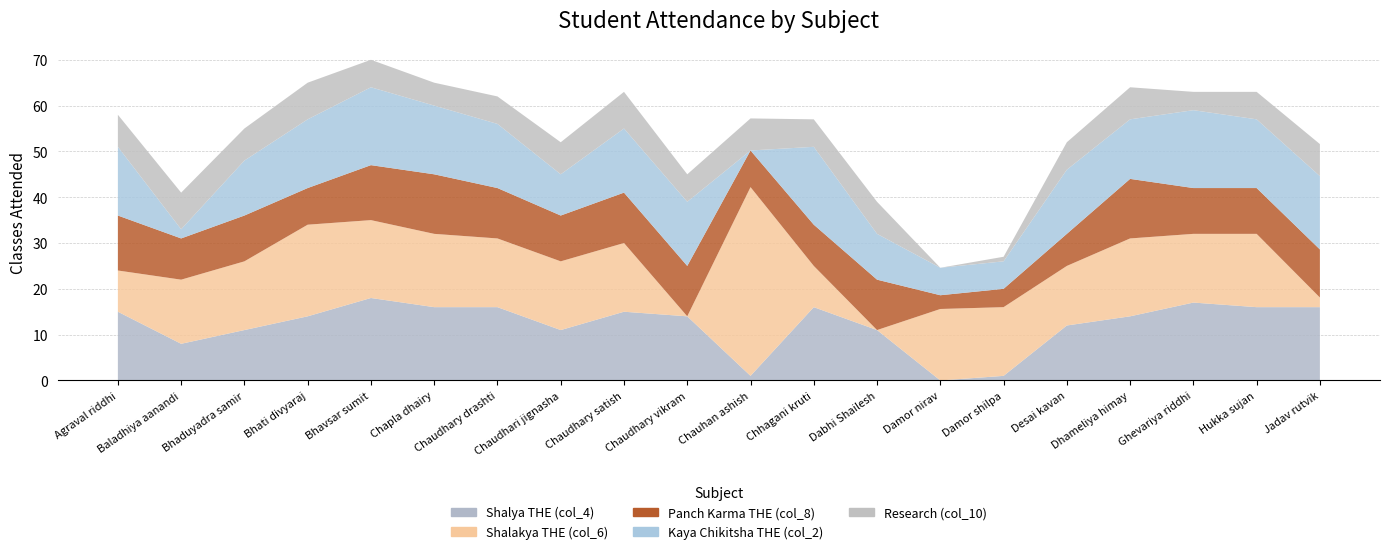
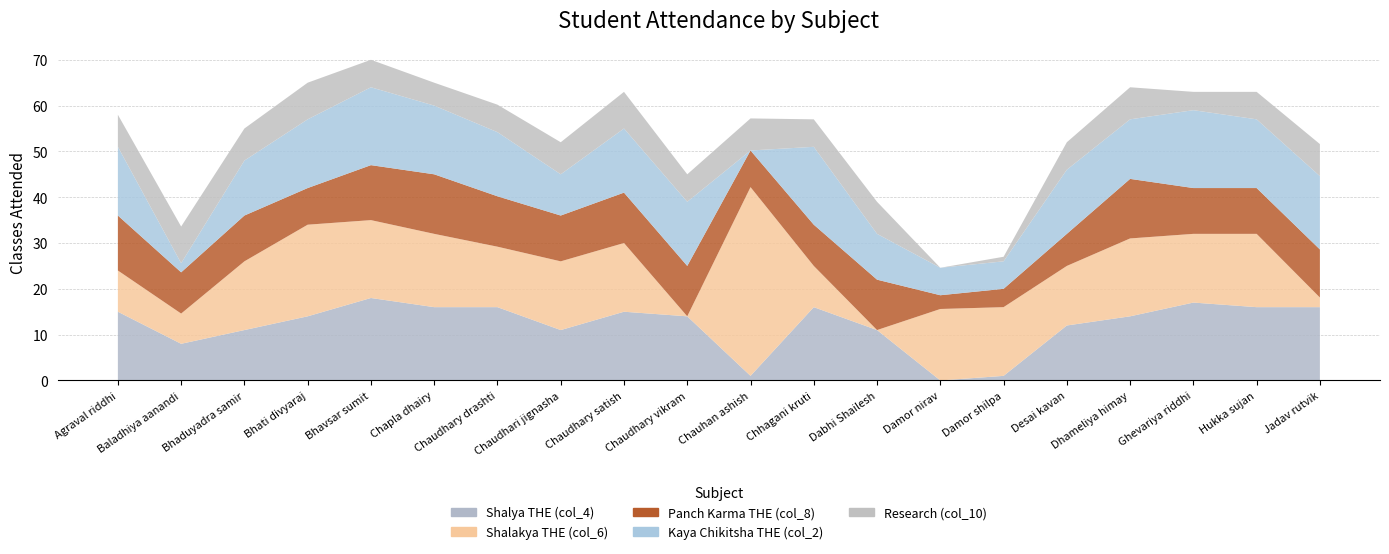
  {
    "Shalakya THE (col_6)": {
      "Agraval riddhi": 9,
-     "Baladhiya aanandi": 14,
+     "Baladhiya aanandi": 7,
      "Bhaduyadra samir": 15,
      "Bhati divyaraj": 20,
      "Bhavsar sumit": 17,
      "Chapla dhairy": 16,
-     "Chaudhary drashti": 15,
+     "Chaudhary drashti": 13,
      "Chaudhari jignasha": 15,
      "Chaudhary satish": 15,
      "Chauhan ashish": 41,
      "Chhagani kruti": 9,
      "Damor nirav": 16,
      "Damor shilpa": 15,
      "Desai kavan": 13,
      "Dhameliya himay": 17,
      "Ghevariya riddhi": 15,
      "Hukka sujan": 16,
      "Jadav rutvik": 2
    },
    "Panch Karma THE (col_8)": {
      "Agraval riddhi": 12,
      "Baladhiya aanandi": 9,
      "Bhaduyadra samir": 10,
      "Bhati divyaraj": 8,
      "Bhavsar sumit": 12,
      "Chapla dhairy": 13,
      "Chaudhary drashti": 11,
      "Chaudhari jignasha": 10,
      "Chaudhary satish": 11,
      "Chaudhary vikram": 11,
      "Chhagani kruti": 9,
      "Dabhi Shailesh": 11,
      "Damor nirav": 3,
      "Damor shilpa": 4,
      "Desai kavan": 7,
      "Dhameliya himay": 13,
      "Ghevariya riddhi": 10,
      "Hukka sujan": 10,
      "Jadav rutvik": 11
    }
  }
